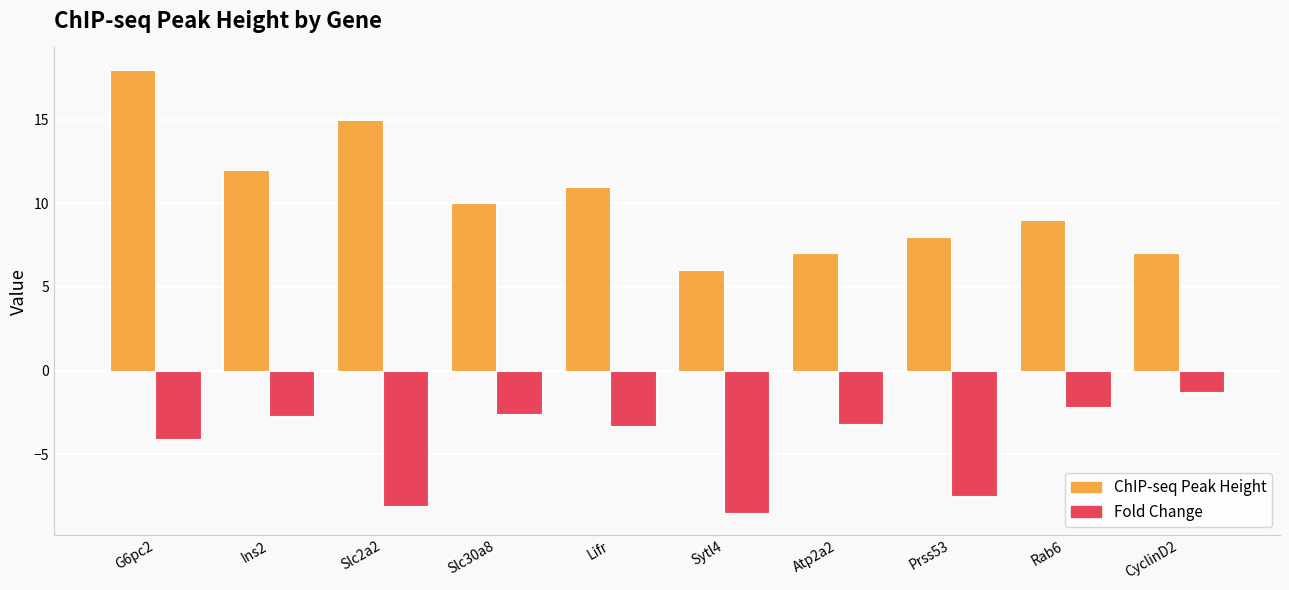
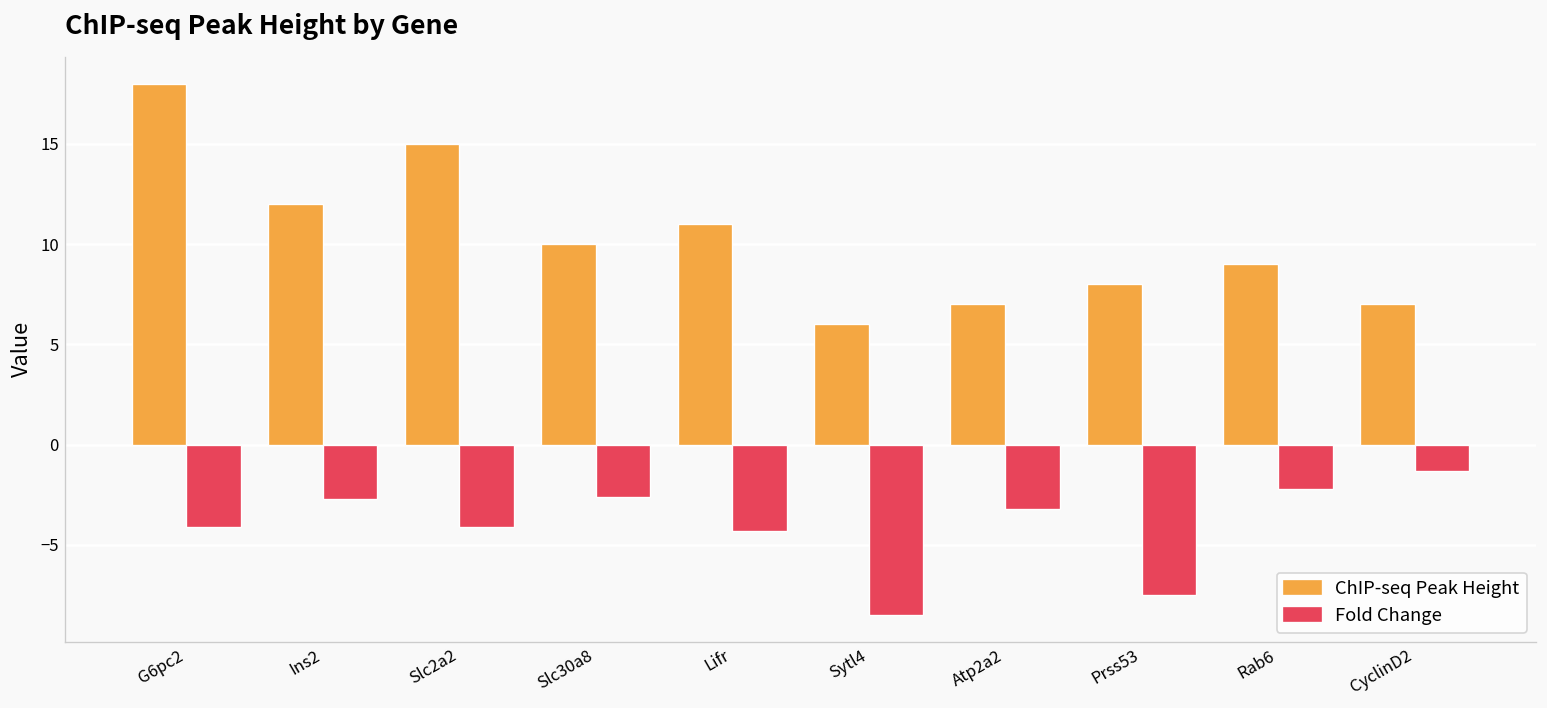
  {
    "ChIP-seq Peak Height": {
      "G6pc2": 18.0,
      "Ins2": 12.0,
      "Slc2a2": 15.0,
      "Slc30a8": 10.0,
      "Lifr": 11.0,
      "Sytl4": 6.0,
      "Atp2a2": 7.0,
      "Prss53": 8.0,
      "Rab6": 9.0,
      "CyclinD2": 7.0
    },
    "Fold Change": {
      "G6pc2": -4.1,
      "Ins2": -2.7,
-     "Slc2a2": -8.1,
+     "Slc2a2": -4.1,
      "Slc30a8": -2.6,
-     "Lifr": -3.3,
+     "Lifr": -4.3,
      "Sytl4": -8.5,
      "Atp2a2": -3.2,
      "Prss53": -7.5,
      "Rab6": -2.2,
      "CyclinD2": -1.3
    }
  }
